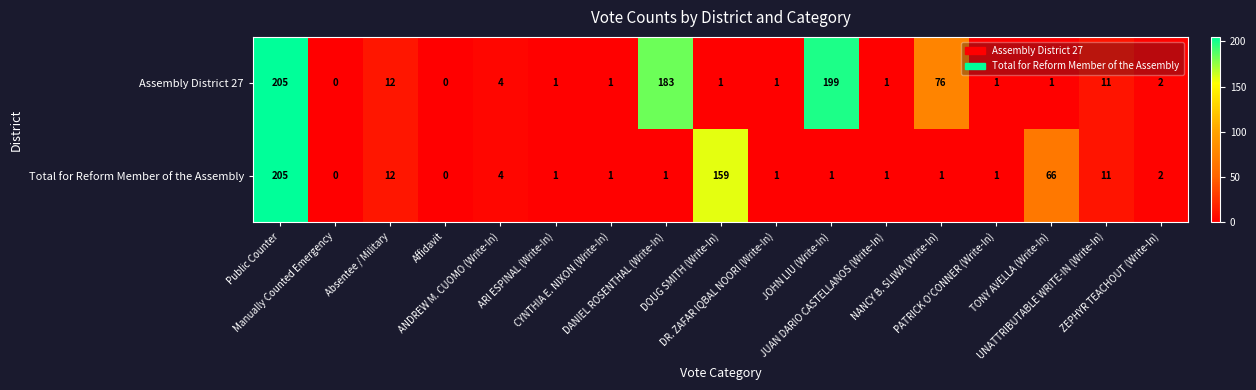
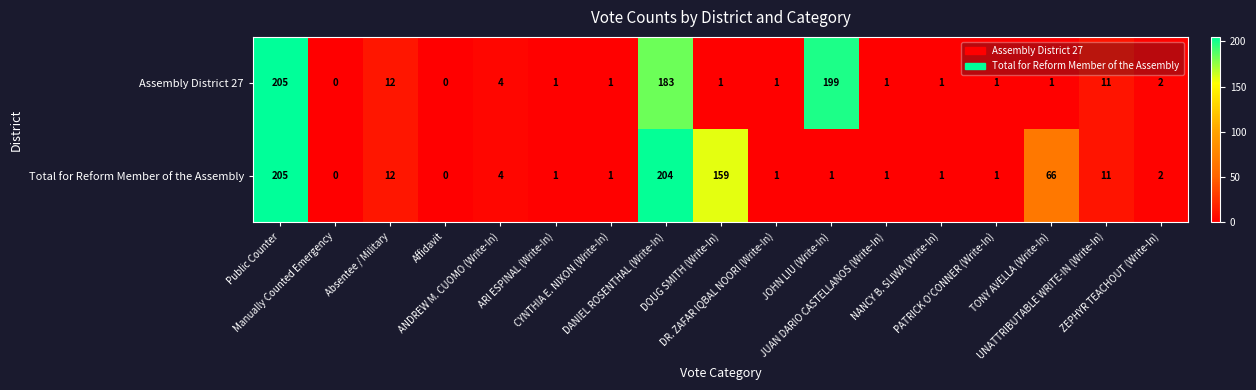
  {
    "Assembly District 27": {
      "Public Counter": 205,
      "Manually Counted Emergency": 0,
      "Absentee / Military": 12,
      "Affidavit": 0,
      "ANDREW M. CUOMO (Write-In)": 4,
      "ARI ESPINAL (Write-In)": 1,
      "CYNTHIA E. NIXON (Write-In)": 1,
      "DANIEL ROSENTHAL (Write-In)": 183,
      "DOUG SMITH (Write-In)": 1,
      "DR. ZAFAR IQBAL NOORI (Write-In)": 1,
      "JOHN LIU (Write-In)": 199,
      "JUAN DARIO CASTELLANOS (Write-In)": 1,
-     "NANCY B. SLIWA (Write-In)": 76,
+     "NANCY B. SLIWA (Write-In)": 1,
      "PATRICK O'CONNER (Write-In)": 1,
      "TONY AVELLA (Write-In)": 1,
      "UNATTRIBUTABLE WRITE-IN (Write-In)": 11,
      "ZEPHYR TEACHOUT (Write-In)": 2
    },
    "Total for Reform Member of the Assembly": {
      "Public Counter": 205,
      "Manually Counted Emergency": 0,
      "Absentee / Military": 12,
      "Affidavit": 0,
      "ANDREW M. CUOMO (Write-In)": 4,
      "ARI ESPINAL (Write-In)": 1,
      "CYNTHIA E. NIXON (Write-In)": 1,
-     "DANIEL ROSENTHAL (Write-In)": 1,
+     "DANIEL ROSENTHAL (Write-In)": 204,
      "DOUG SMITH (Write-In)": 159,
      "DR. ZAFAR IQBAL NOORI (Write-In)": 1,
      "JOHN LIU (Write-In)": 1,
      "JUAN DARIO CASTELLANOS (Write-In)": 1,
      "NANCY B. SLIWA (Write-In)": 1,
      "PATRICK O'CONNER (Write-In)": 1,
      "TONY AVELLA (Write-In)": 66,
      "UNATTRIBUTABLE WRITE-IN (Write-In)": 11,
      "ZEPHYR TEACHOUT (Write-In)": 2
    }
  }
